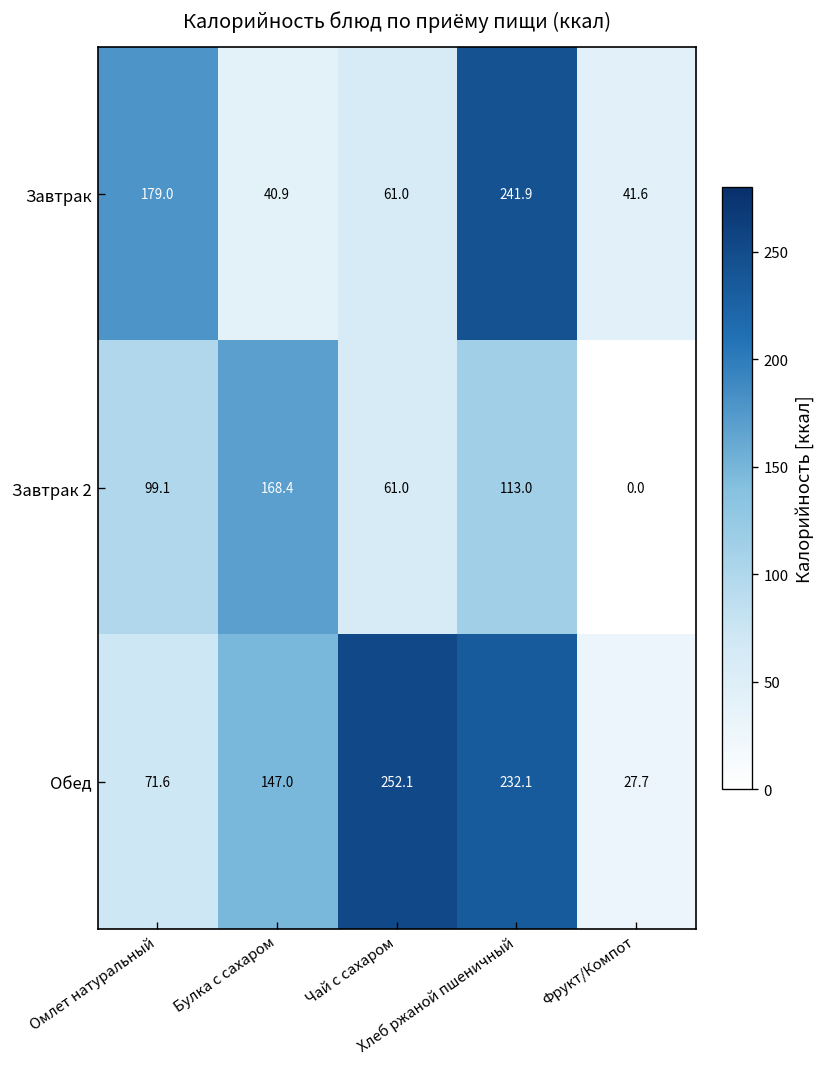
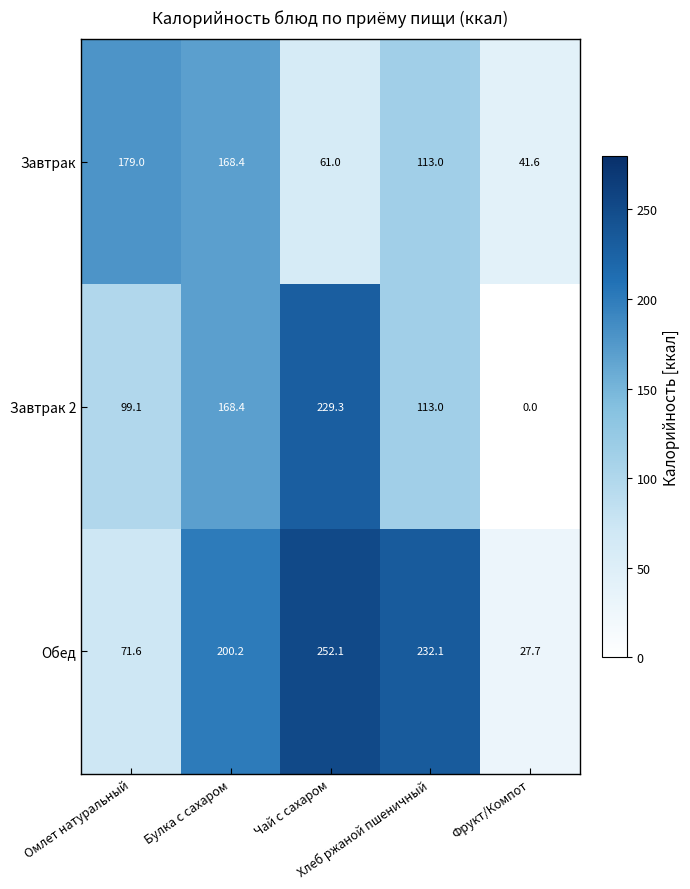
  {
    "Завтрак": {
      "Омлет натуральный": 179.0,
-     "Булка с сахаром": 40.9,
+     "Булка с сахаром": 168.4,
      "Чай с сахаром": 61.0,
-     "Хлеб ржаной пшеничный": 241.9,
+     "Хлеб ржаной пшеничный": 113.0,
      "Фрукт/Компот": 41.6
    },
    "Завтрак 2": {
      "Омлет натуральный": 99.1,
      "Булка с сахаром": 168.4,
-     "Чай с сахаром": 61.0,
+     "Чай с сахаром": 229.3,
      "Хлеб ржаной пшеничный": 113.0,
      "Фрукт/Компот": 0.0
    },
    "Обед": {
      "Омлет натуральный": 71.6,
-     "Булка с сахаром": 147.0,
+     "Булка с сахаром": 200.2,
      "Чай с сахаром": 252.1,
      "Хлеб ржаной пшеничный": 232.1,
      "Фрукт/Компот": 27.7
    }
  }
